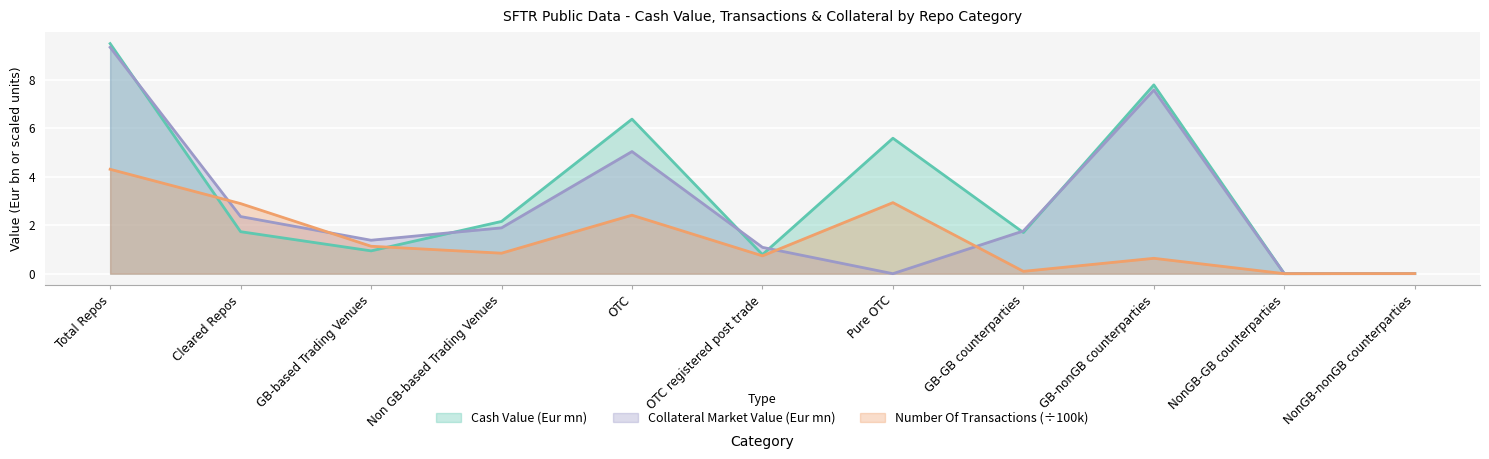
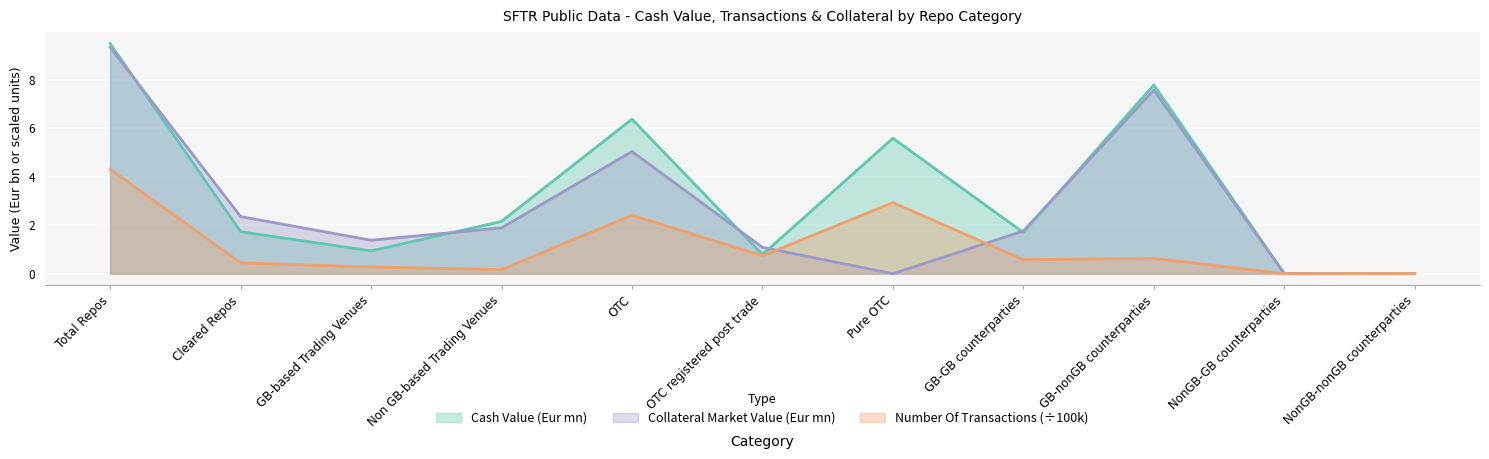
  {
    "Number Of Transactions (÷100k)": {
      "Total Repos": 4.3,
-     "Cleared Repos": 2.9,
-     "GB-based Trading Venues": 1.1,
-     "Non GB-based Trading Venues": 0.8,
+     "Cleared Repos": 0.4,
+     "GB-based Trading Venues": 0.3,
+     "Non GB-based Trading Venues": 0.2,
      "OTC": 2.4,
      "Pure OTC": 2.9,
-     "GB-GB counterparties": 0.1,
+     "GB-GB counterparties": 0.6,
      "GB-nonGB counterparties": 0.6
    }
  }
